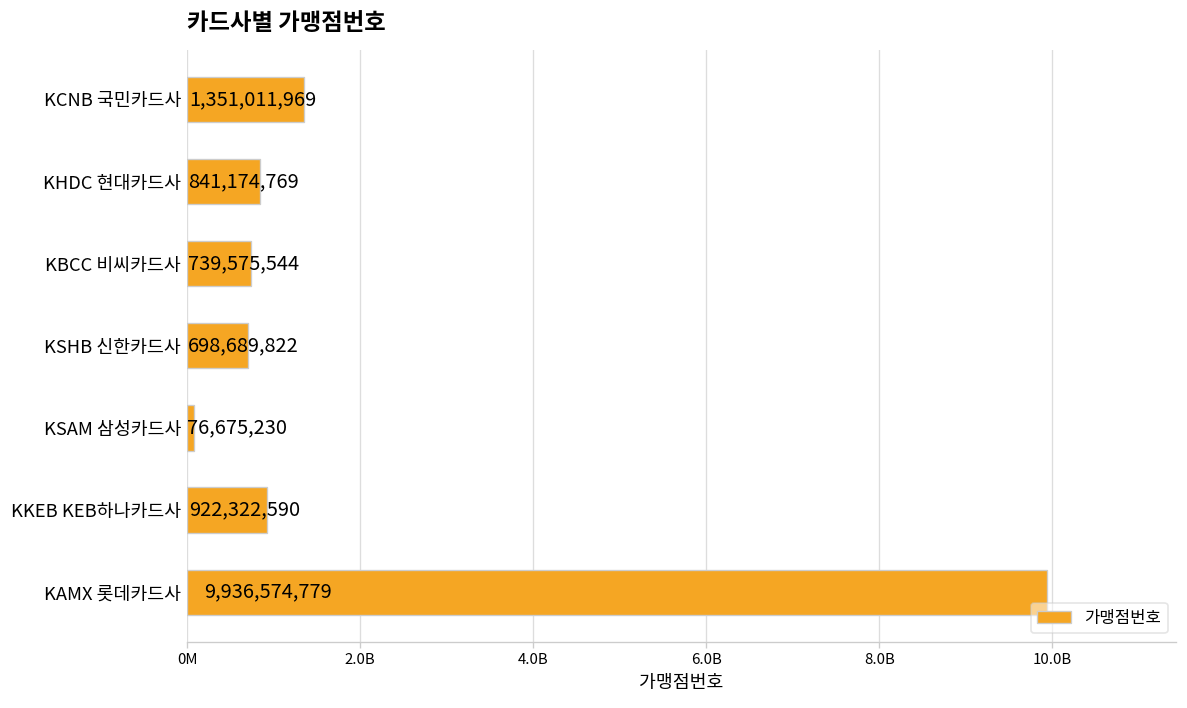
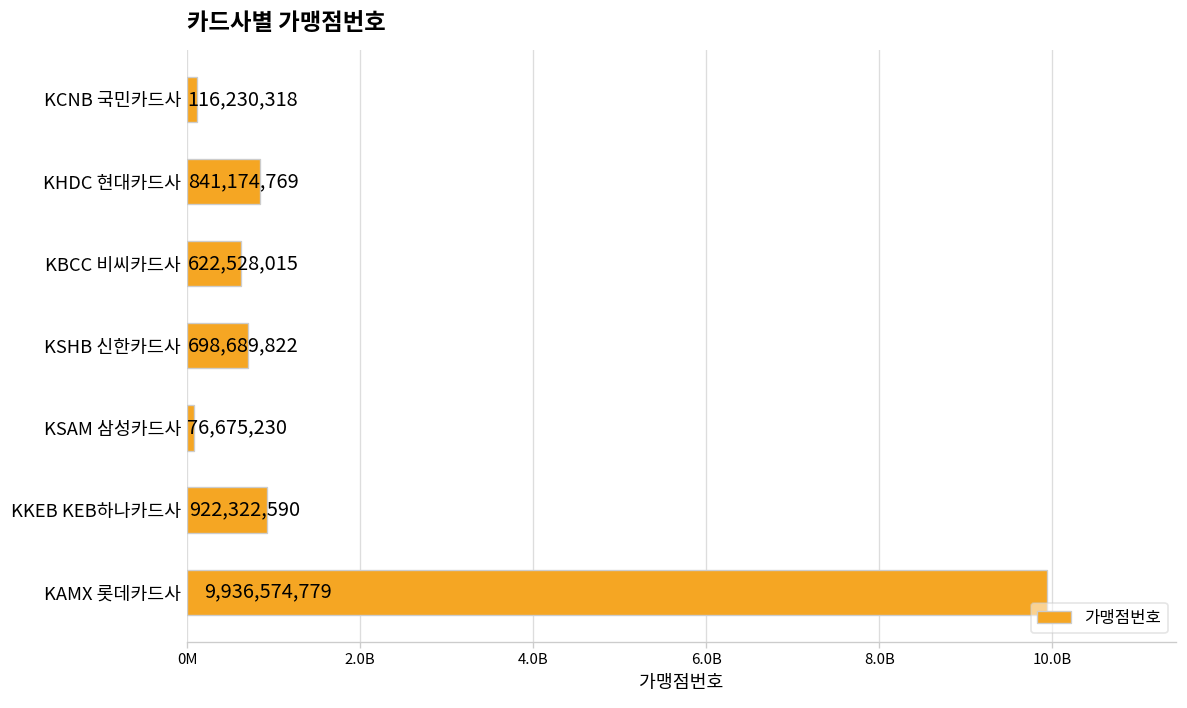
  {
-   "KCNB 국민카드사": "1,351,011,969",
+   "KCNB 국민카드사": "116,230,318",
    "KHDC 현대카드사": "841,174,769",
-   "KBCC 비씨카드사": "739,575,544",
+   "KBCC 비씨카드사": "622,528,015",
    "KSHB 신한카드사": "698,689,822",
    "KSAM 삼성카드사": "76,675,230",
    "KKEB KEB하나카드사": "922,322,590",
    "KAMX 롯데카드사": "9,936,574,779"
  }
